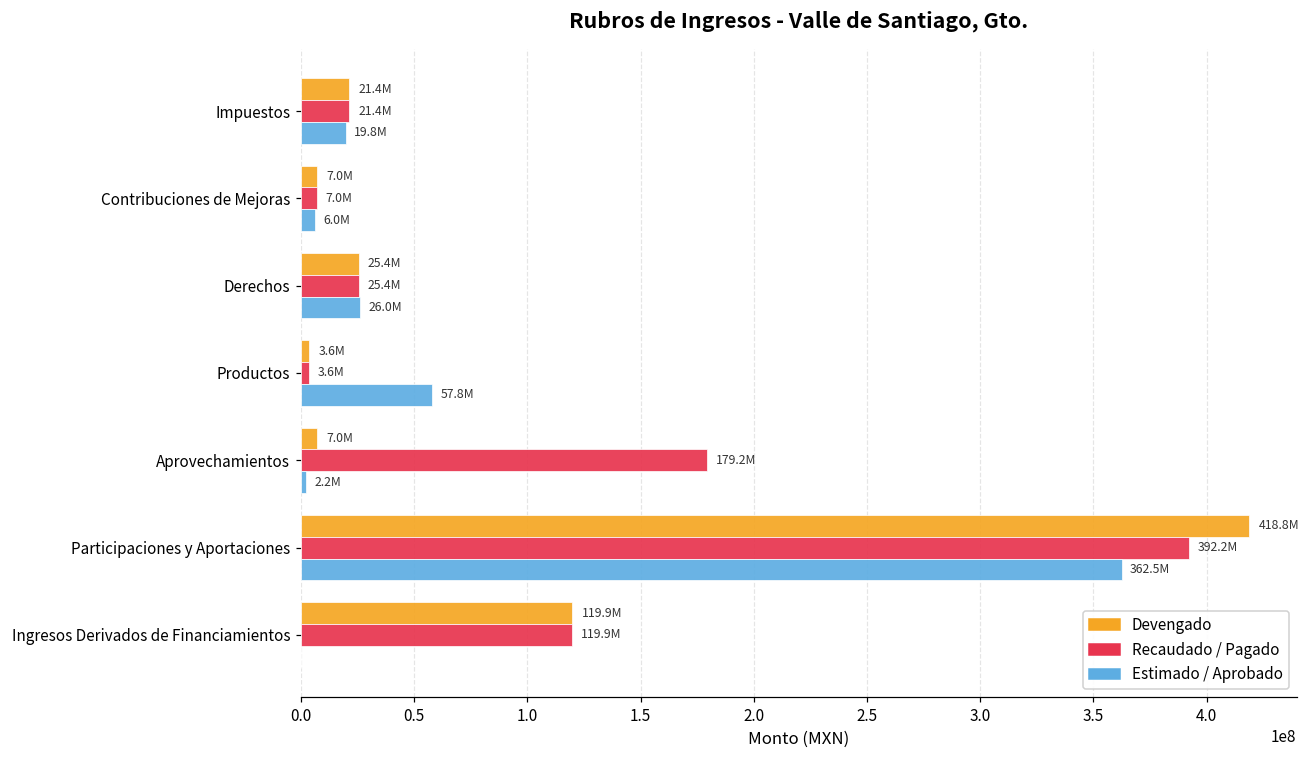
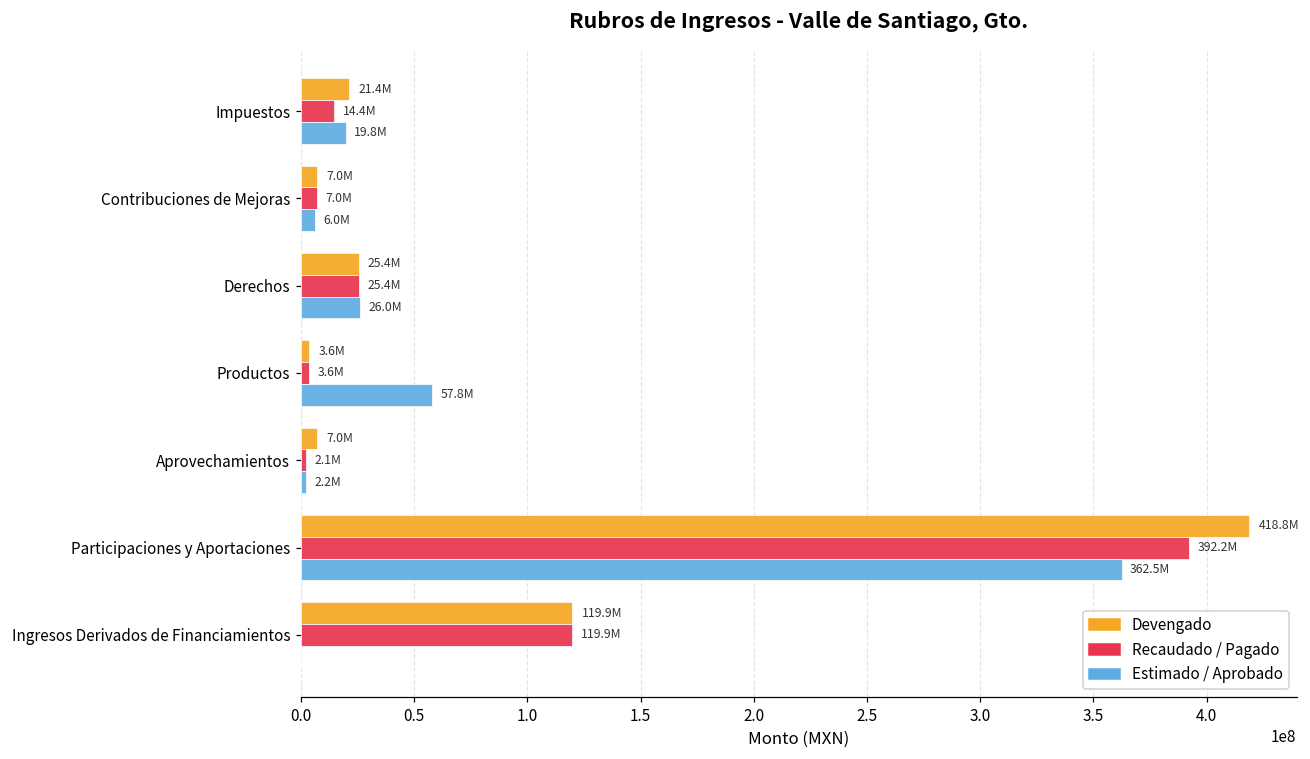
  {
    "Devengado": {
      "Impuestos": "21.4M",
      "Contribuciones de Mejoras": "7.0M",
      "Derechos": "25.4M",
      "Productos": "3.6M",
      "Aprovechamientos": "7.0M",
      "Participaciones y Aportaciones": "418.8M",
      "Ingresos Derivados de Financiamientos": "119.9M"
    },
    "Recaudado / Pagado": {
-     "Impuestos": "21.4M",
+     "Impuestos": "14.4M",
      "Contribuciones de Mejoras": "7.0M",
      "Derechos": "25.4M",
      "Productos": "3.6M",
-     "Aprovechamientos": "179.2M",
+     "Aprovechamientos": "2.1M",
      "Participaciones y Aportaciones": "392.2M",
      "Ingresos Derivados de Financiamientos": "119.9M"
    },
    "Estimado / Aprobado": {
      "Impuestos": "19.8M",
      "Contribuciones de Mejoras": "6.0M",
      "Derechos": "26.0M",
      "Productos": "57.8M",
      "Aprovechamientos": "2.2M",
      "Participaciones y Aportaciones": "362.5M"
    }
  }
